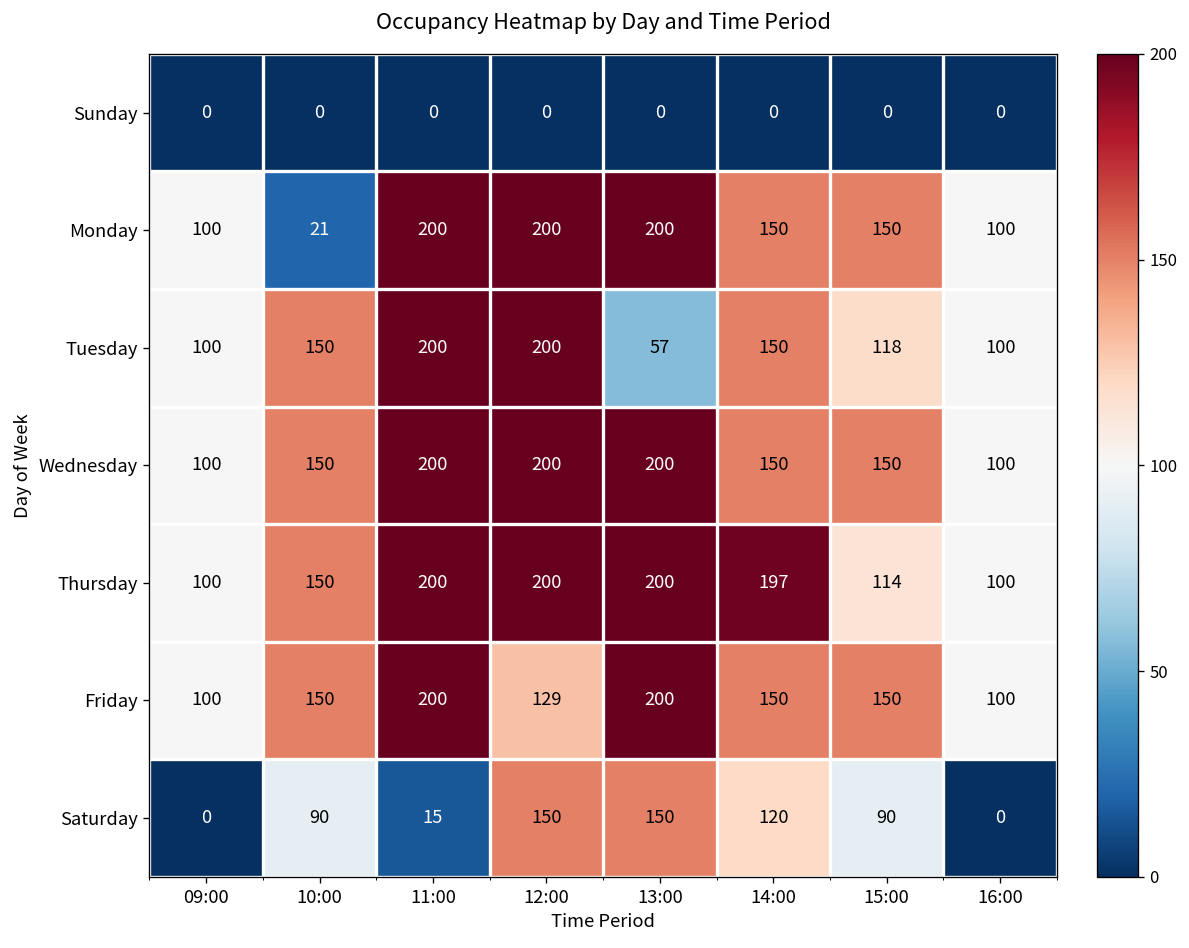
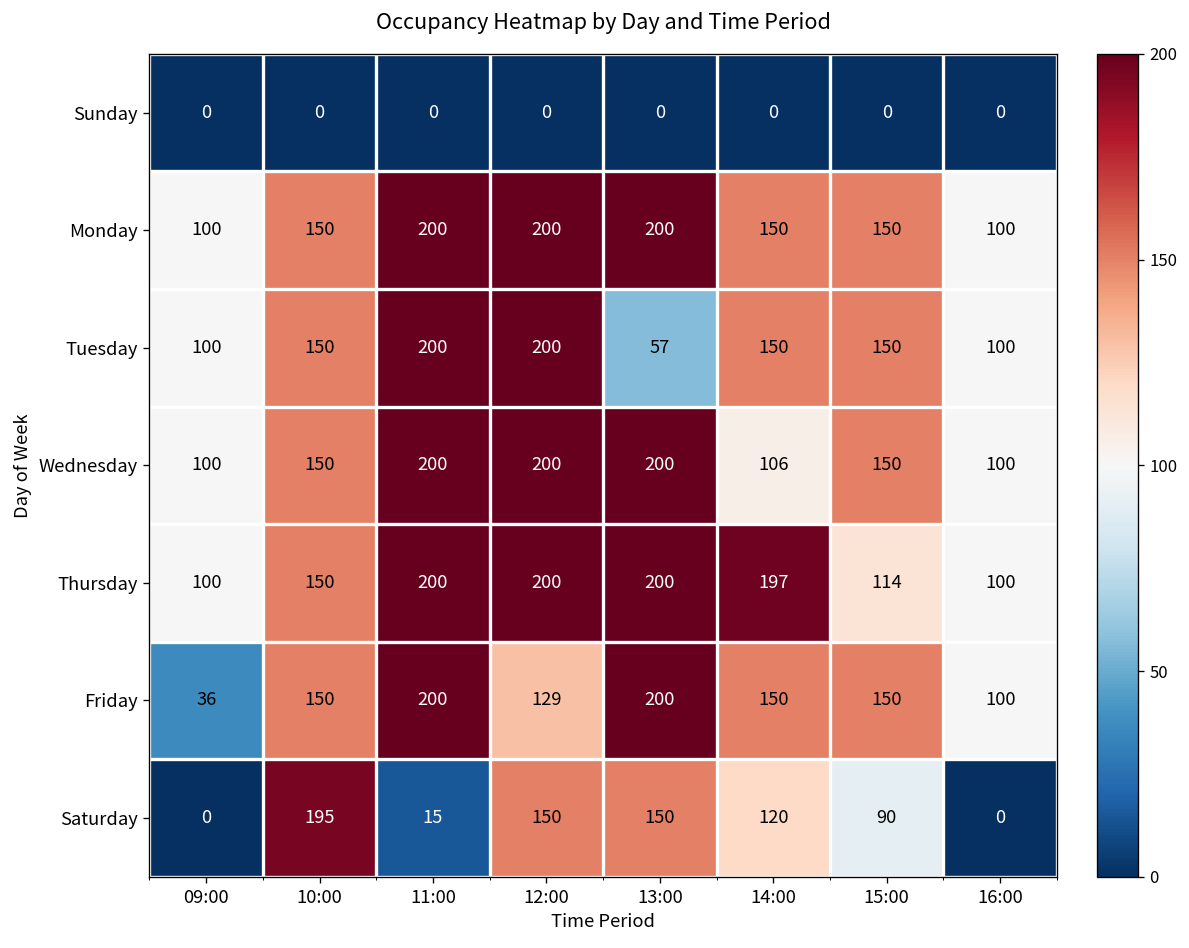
  {
    "Sunday": {
      "09:00": 0,
      "10:00": 0,
      "11:00": 0,
      "12:00": 0,
      "13:00": 0,
      "14:00": 0,
      "15:00": 0,
      "16:00": 0
    },
    "Monday": {
      "09:00": 100,
-     "10:00": 21,
+     "10:00": 150,
      "11:00": 200,
      "12:00": 200,
      "13:00": 200,
      "14:00": 150,
      "15:00": 150,
      "16:00": 100
    },
    "Tuesday": {
      "09:00": 100,
      "10:00": 150,
      "11:00": 200,
      "12:00": 200,
      "13:00": 57,
      "14:00": 150,
-     "15:00": 118,
+     "15:00": 150,
      "16:00": 100
    },
    "Wednesday": {
      "09:00": 100,
      "10:00": 150,
      "11:00": 200,
      "12:00": 200,
      "13:00": 200,
-     "14:00": 150,
+     "14:00": 106,
      "15:00": 150,
      "16:00": 100
    },
    "Thursday": {
      "09:00": 100,
      "10:00": 150,
      "11:00": 200,
      "12:00": 200,
      "13:00": 200,
      "14:00": 197,
      "15:00": 114,
      "16:00": 100
    },
    "Friday": {
-     "09:00": 100,
+     "09:00": 36,
      "10:00": 150,
      "11:00": 200,
      "12:00": 129,
      "13:00": 200,
      "14:00": 150,
      "15:00": 150,
      "16:00": 100
    },
    "Saturday": {
      "09:00": 0,
-     "10:00": 90,
+     "10:00": 195,
      "11:00": 15,
      "12:00": 150,
      "13:00": 150,
      "14:00": 120,
      "15:00": 90,
      "16:00": 0
    }
  }
